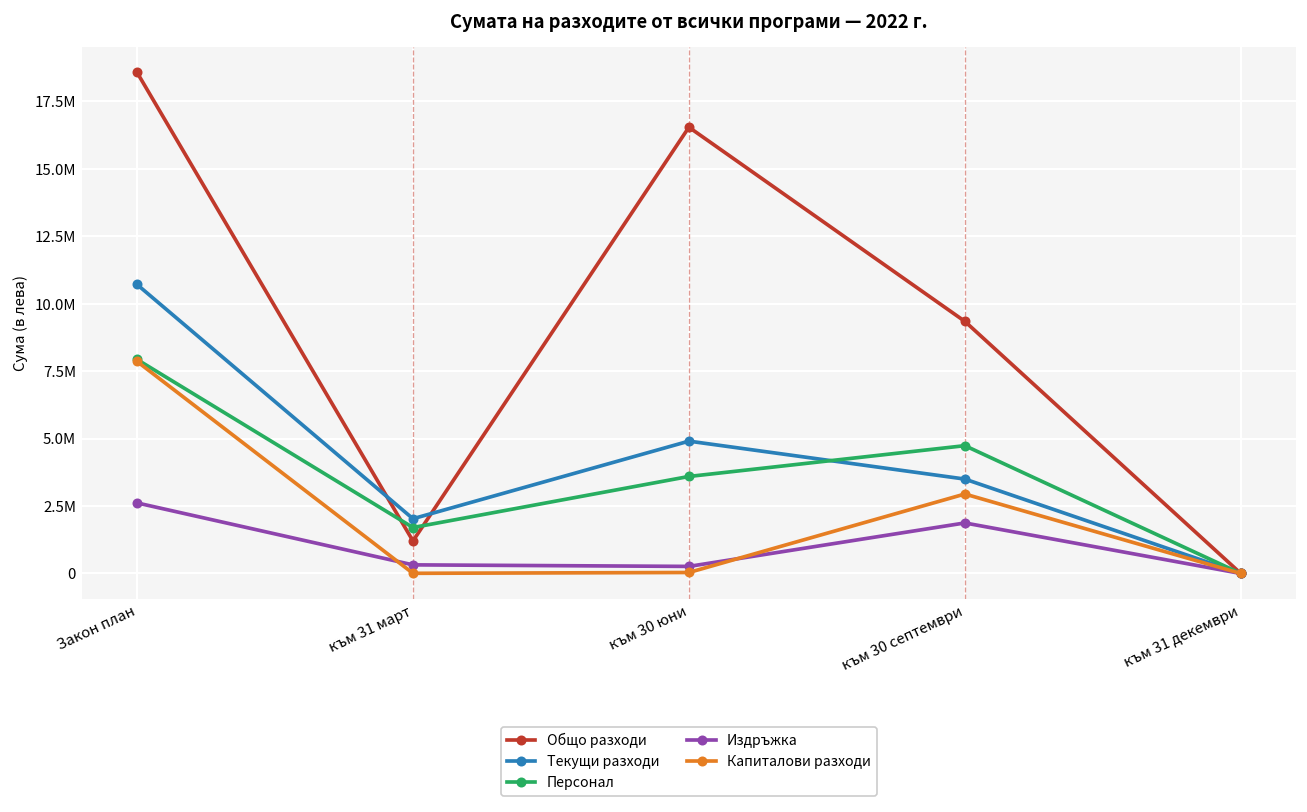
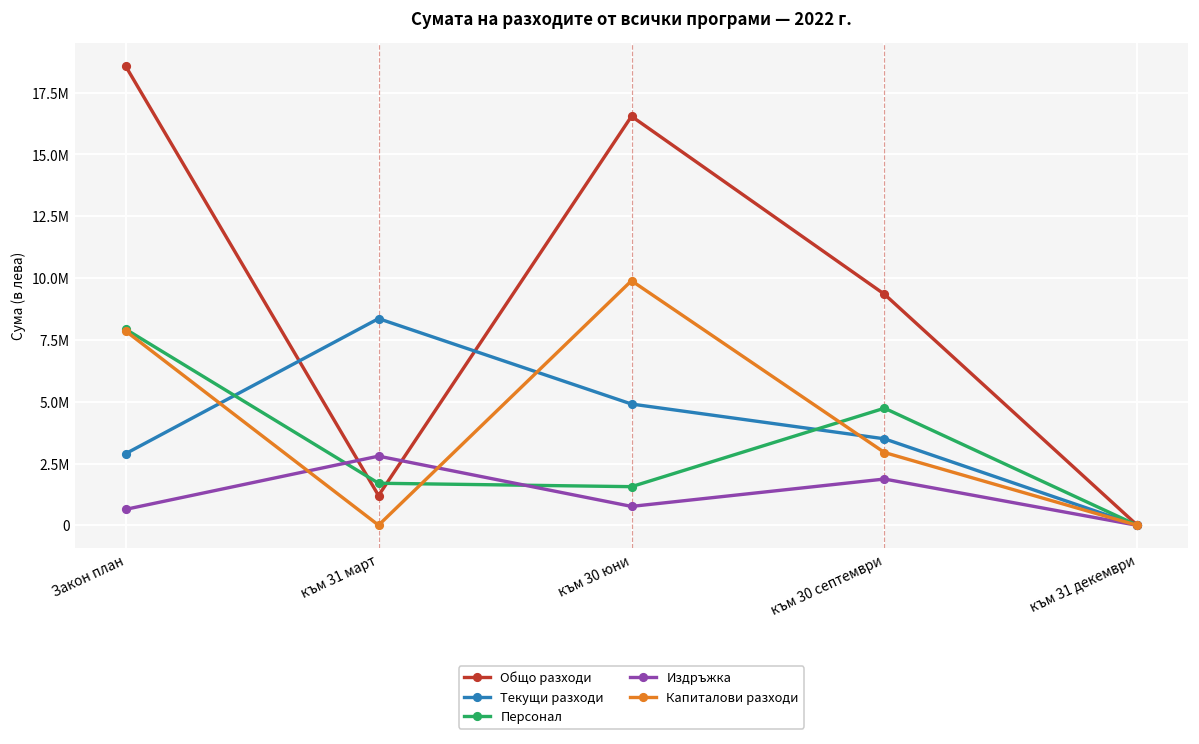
  {
    "Общо разходи": {
      "Закон план": "18.6М",
      "към 31 март": "1.2М",
      "към 30 юни": "16.5М",
      "към 30 септември": "9.3М"
    },
    "Текущи разходи": {
-     "Закон план": "10.7М",
-     "към 31 март": "2.0М",
+     "Закон план": "2.9М",
+     "към 31 март": "8.4М",
      "към 30 юни": "4.9М",
      "към 30 септември": "3.5М"
    },
    "Персонал": {
      "към 31 март": "1.7М",
-     "към 30 юни": "3.6М",
+     "към 30 юни": "1.6М",
      "към 30 септември": "4.7М"
    },
    "Издръжка": {
-     "Закон план": "2.6М",
-     "към 31 март": "0.3М",
-     "към 30 юни": "0.3М",
+     "Закон план": "0.6М",
+     "към 31 март": "2.8М",
+     "към 30 юни": "0.8М",
      "към 30 септември": "1.9М"
    },
    "Капиталови разходи": {
      "към 31 март": "0.0М",
-     "към 30 юни": "0.0М",
+     "към 30 юни": "9.9М",
      "към 30 септември": "2.9М"
    }
  }
